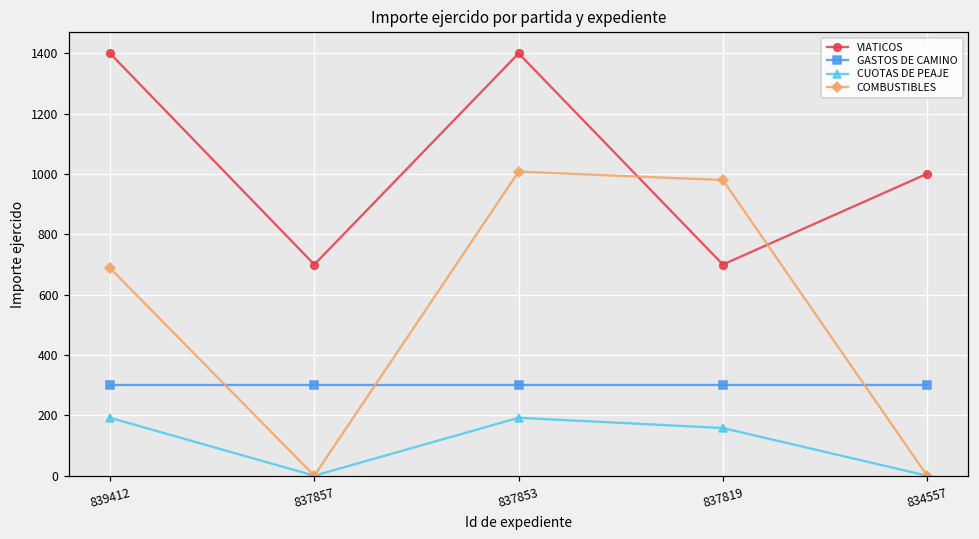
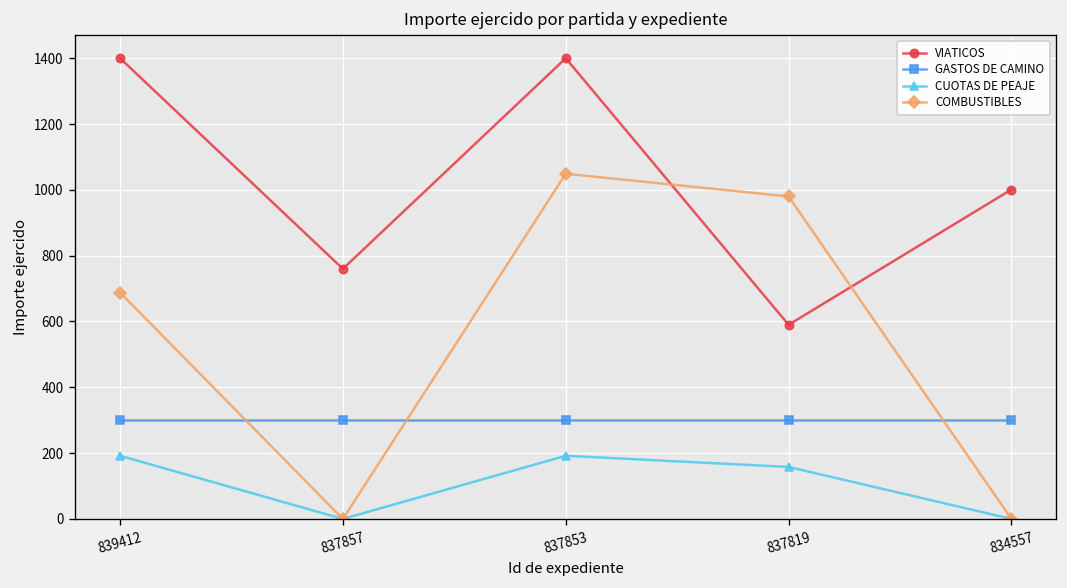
  {
    "VIATICOS": {
      "839412": 1400,
-     "837857": 700,
+     "837857": 760,
      "837853": 1400,
-     "837819": 700,
+     "837819": 590,
      "834557": 1000
    },
    "COMBUSTIBLES": {
      "839412": 690,
-     "837853": 1010,
+     "837853": 1050,
      "837819": 980
    }
  }
